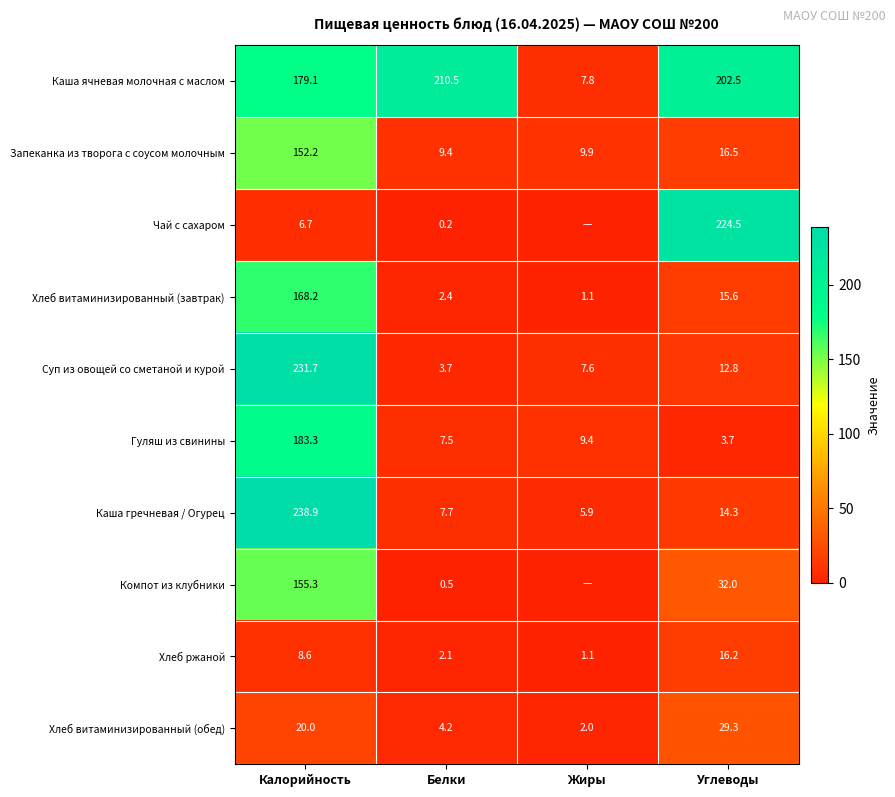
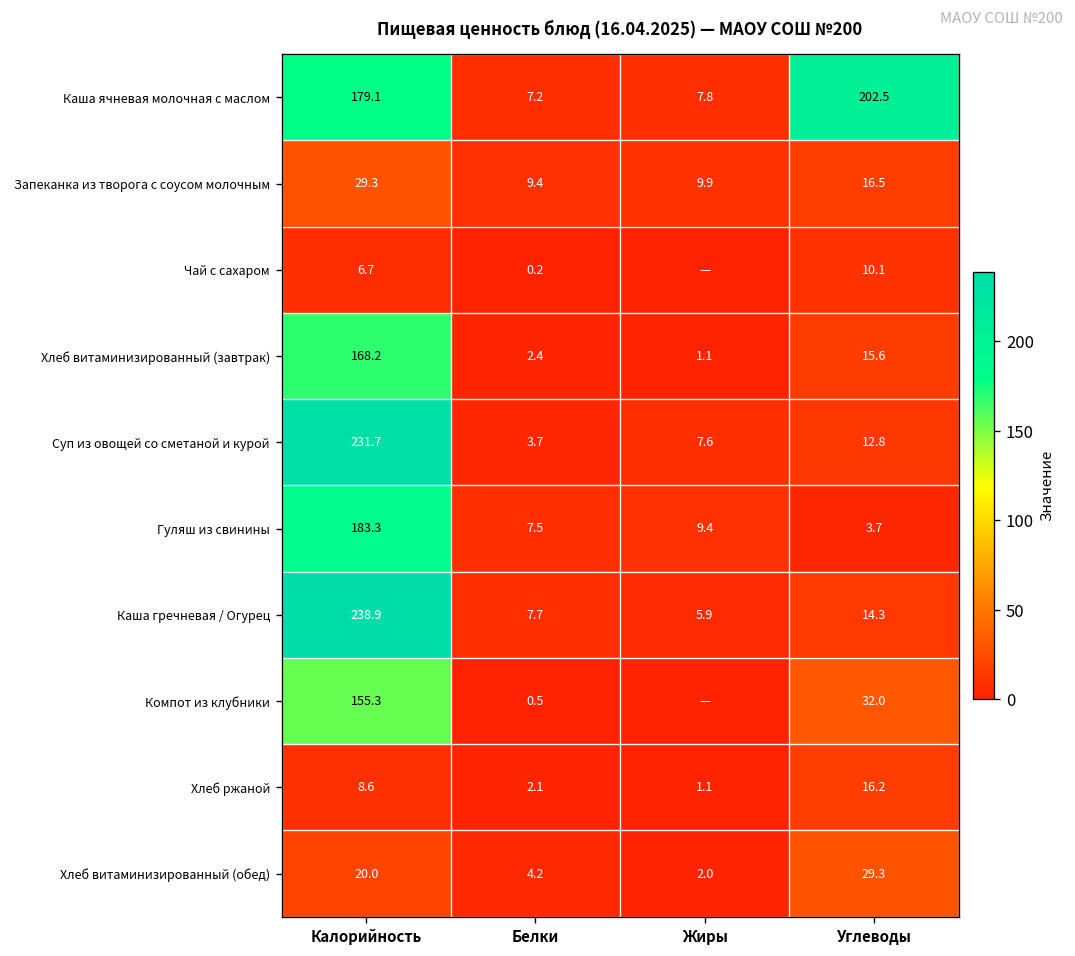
  {
    "Каша ячневая молочная с маслом": {
      "Калорийность": 179.1,
-     "Белки": 210.5,
+     "Белки": 7.2,
      "Жиры": 7.8,
      "Углеводы": 202.5
    },
    "Запеканка из творога с соусом молочным": {
-     "Калорийность": 152.2,
+     "Калорийность": 29.3,
      "Белки": 9.4,
      "Жиры": 9.9,
      "Углеводы": 16.5
    },
    "Чай с сахаром": {
      "Калорийность": 6.7,
      "Белки": 0.2,
-     "Углеводы": 224.5
+     "Углеводы": 10.1
    },
    "Хлеб витаминизированный (завтрак)": {
      "Калорийность": 168.2,
      "Белки": 2.4,
      "Жиры": 1.1,
      "Углеводы": 15.6
    },
    "Суп из овощей со сметаной и курой": {
      "Калорийность": 231.7,
      "Белки": 3.7,
      "Жиры": 7.6,
      "Углеводы": 12.8
    },
    "Гуляш из свинины": {
      "Калорийность": 183.3,
      "Белки": 7.5,
      "Жиры": 9.4,
      "Углеводы": 3.7
    },
    "Каша гречневая / Огурец": {
      "Калорийность": 238.9,
      "Белки": 7.7,
      "Жиры": 5.9,
      "Углеводы": 14.3
    },
    "Компот из клубники": {
      "Калорийность": 155.3,
      "Белки": 0.5,
      "Углеводы": 32.0
    },
    "Хлеб ржаной": {
      "Калорийность": 8.6,
      "Белки": 2.1,
      "Жиры": 1.1,
      "Углеводы": 16.2
    },
    "Хлеб витаминизированный (обед)": {
      "Калорийность": 20.0,
      "Белки": 4.2,
      "Жиры": 2.0,
      "Углеводы": 29.3
    }
  }
